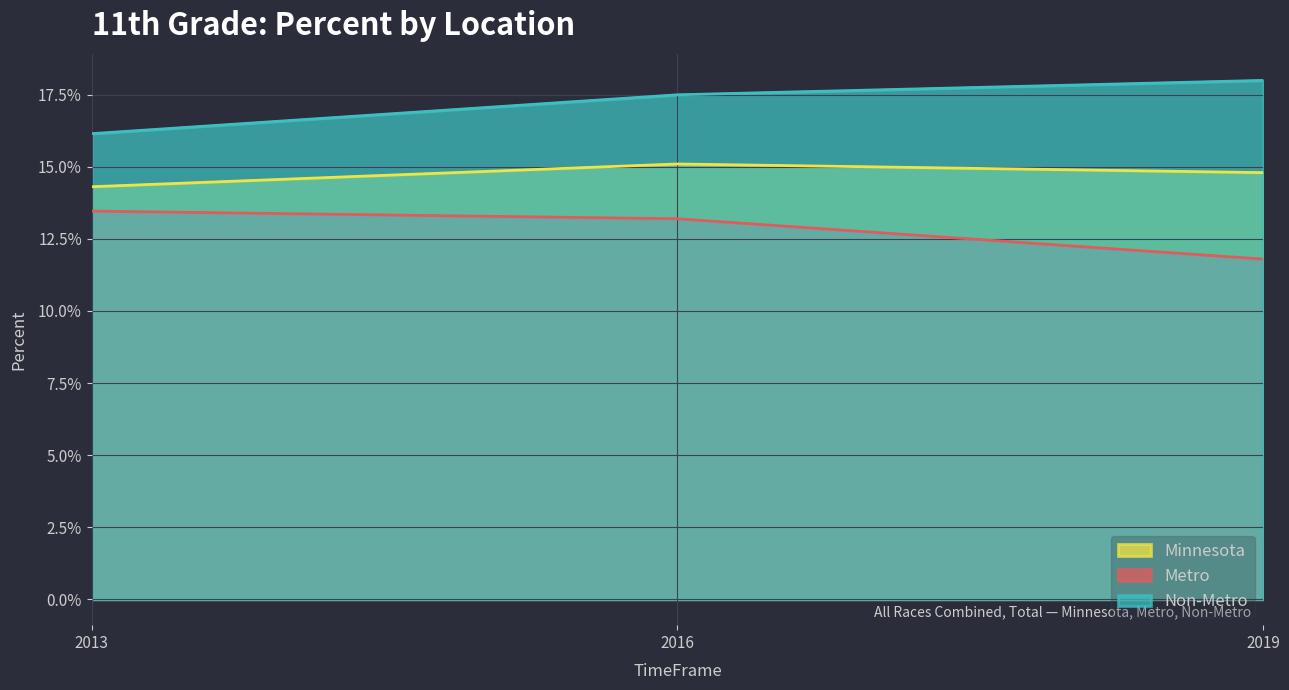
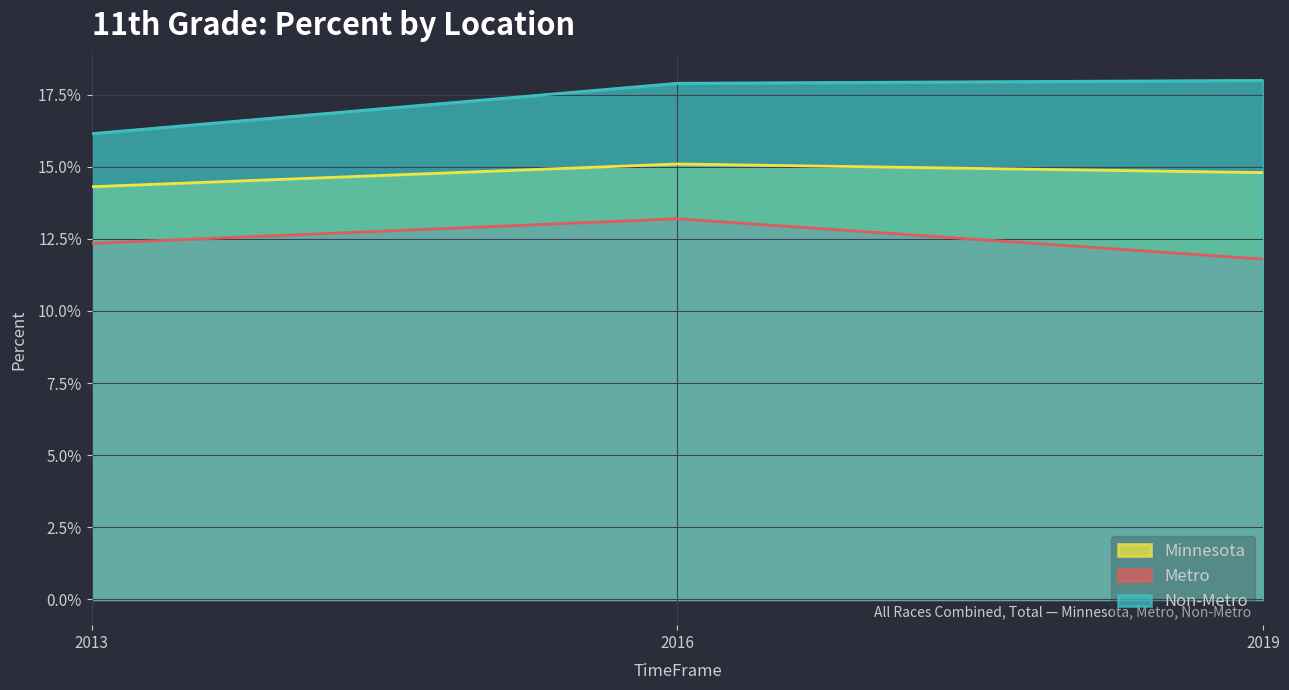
  {
    "Minnesota": {
      "2013": "14.3%",
      "2016": "15.1%",
      "2019": "14.8%"
    },
    "Metro": {
-     "2013": "13.5%",
+     "2013": "12.3%",
      "2016": "13.2%",
      "2019": "11.8%"
    },
    "Non-Metro": {
      "2013": "16.2%",
-     "2016": "17.5%",
+     "2016": "17.9%",
      "2019": "18.0%"
    }
  }
